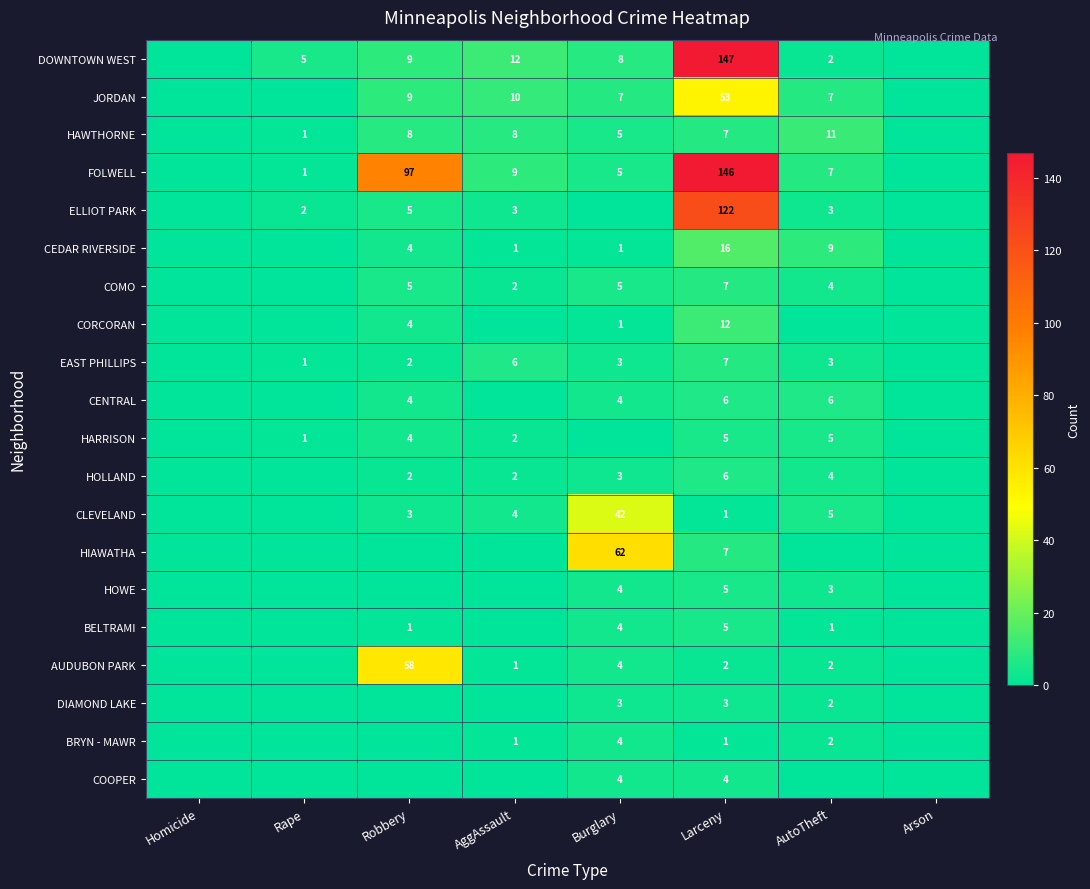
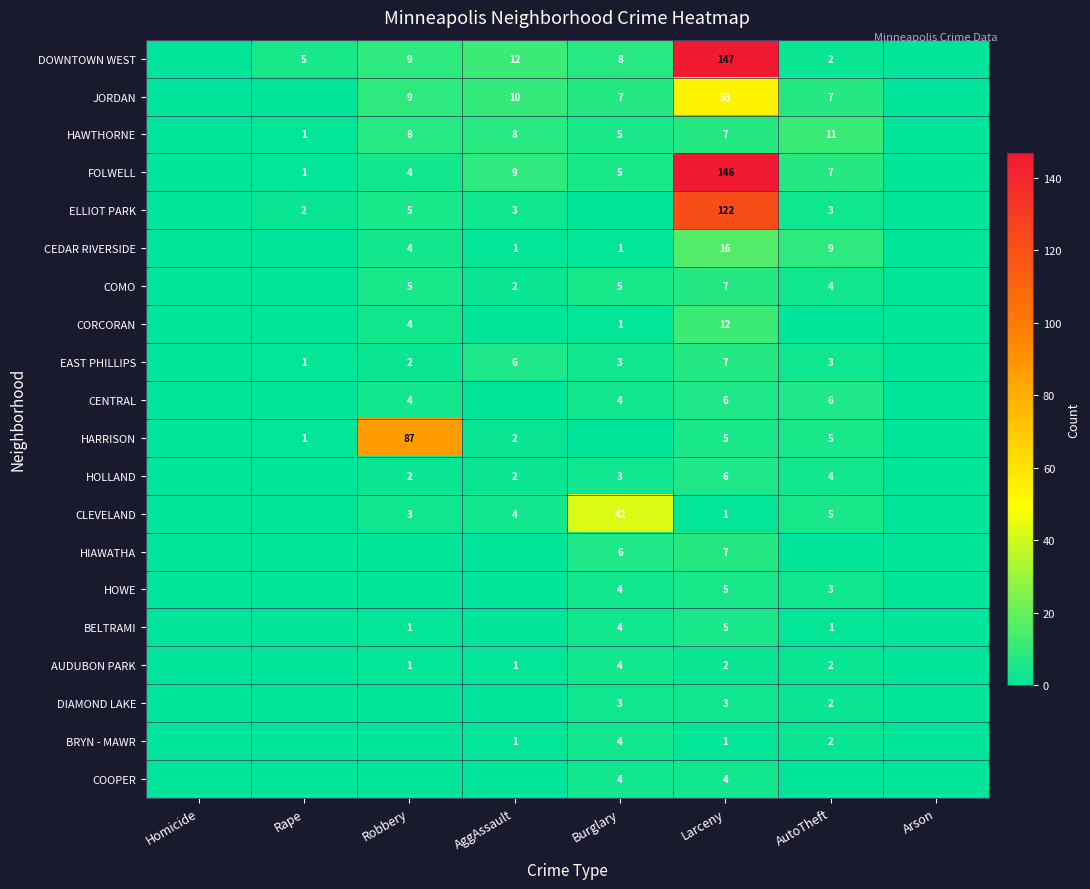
  {
    "DOWNTOWN WEST": {
      "Rape": 5,
      "Robbery": 9,
      "AggAssault": 12,
      "Burglary": 8,
      "Larceny": 147,
      "AutoTheft": 2
    },
    "JORDAN": {
      "Robbery": 9,
      "AggAssault": 10,
      "Burglary": 7,
      "Larceny": 53,
      "AutoTheft": 7
    },
    "HAWTHORNE": {
      "Rape": 1,
      "Robbery": 8,
      "AggAssault": 8,
      "Burglary": 5,
      "Larceny": 7,
      "AutoTheft": 11
    },
    "FOLWELL": {
      "Rape": 1,
-     "Robbery": 97,
+     "Robbery": 4,
      "AggAssault": 9,
      "Burglary": 5,
      "Larceny": 146,
      "AutoTheft": 7
    },
    "ELLIOT PARK": {
      "Rape": 2,
      "Robbery": 5,
      "AggAssault": 3,
      "Larceny": 122,
      "AutoTheft": 3
    },
    "CEDAR RIVERSIDE": {
      "Robbery": 4,
      "AggAssault": 1,
      "Burglary": 1,
      "Larceny": 16,
      "AutoTheft": 9
    },
    "COMO": {
      "Robbery": 5,
      "AggAssault": 2,
      "Burglary": 5,
      "Larceny": 7,
      "AutoTheft": 4
    },
    "CORCORAN": {
      "Robbery": 4,
      "Burglary": 1,
      "Larceny": 12
    },
    "EAST PHILLIPS": {
      "Rape": 1,
      "Robbery": 2,
      "AggAssault": 6,
      "Burglary": 3,
      "Larceny": 7,
      "AutoTheft": 3
    },
    "CENTRAL": {
      "Robbery": 4,
      "Burglary": 4,
      "Larceny": 6,
      "AutoTheft": 6
    },
    "HARRISON": {
      "Rape": 1,
-     "Robbery": 4,
+     "Robbery": 87,
      "AggAssault": 2,
      "Larceny": 5,
      "AutoTheft": 5
    },
    "HOLLAND": {
      "Robbery": 2,
      "AggAssault": 2,
      "Burglary": 3,
      "Larceny": 6,
      "AutoTheft": 4
    },
    "CLEVELAND": {
      "Robbery": 3,
      "AggAssault": 4,
      "Burglary": 42,
      "Larceny": 1,
      "AutoTheft": 5
    },
    "HIAWATHA": {
-     "Burglary": 62,
+     "Burglary": 6,
      "Larceny": 7
    },
    "HOWE": {
      "Burglary": 4,
      "Larceny": 5,
      "AutoTheft": 3
    },
    "BELTRAMI": {
      "Robbery": 1,
      "Burglary": 4,
      "Larceny": 5,
      "AutoTheft": 1
    },
    "AUDUBON PARK": {
-     "Robbery": 58,
+     "Robbery": 1,
      "AggAssault": 1,
      "Burglary": 4,
      "Larceny": 2,
      "AutoTheft": 2
    },
    "DIAMOND LAKE": {
      "Burglary": 3,
      "Larceny": 3,
      "AutoTheft": 2
    },
    "BRYN - MAWR": {
      "AggAssault": 1,
      "Burglary": 4,
      "Larceny": 1,
      "AutoTheft": 2
    },
    "COOPER": {
      "Burglary": 4,
      "Larceny": 4
    }
  }
